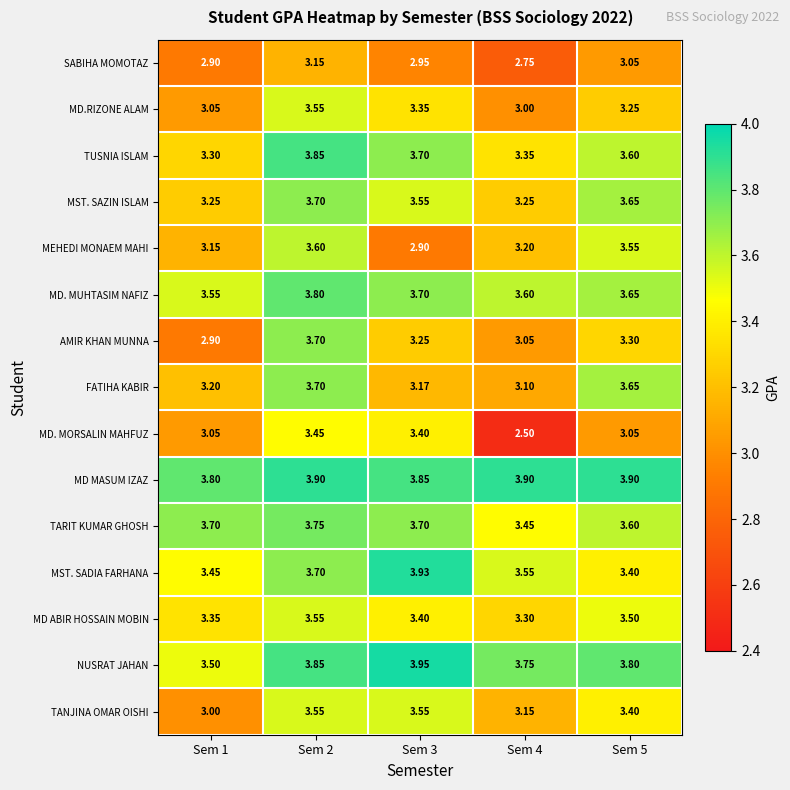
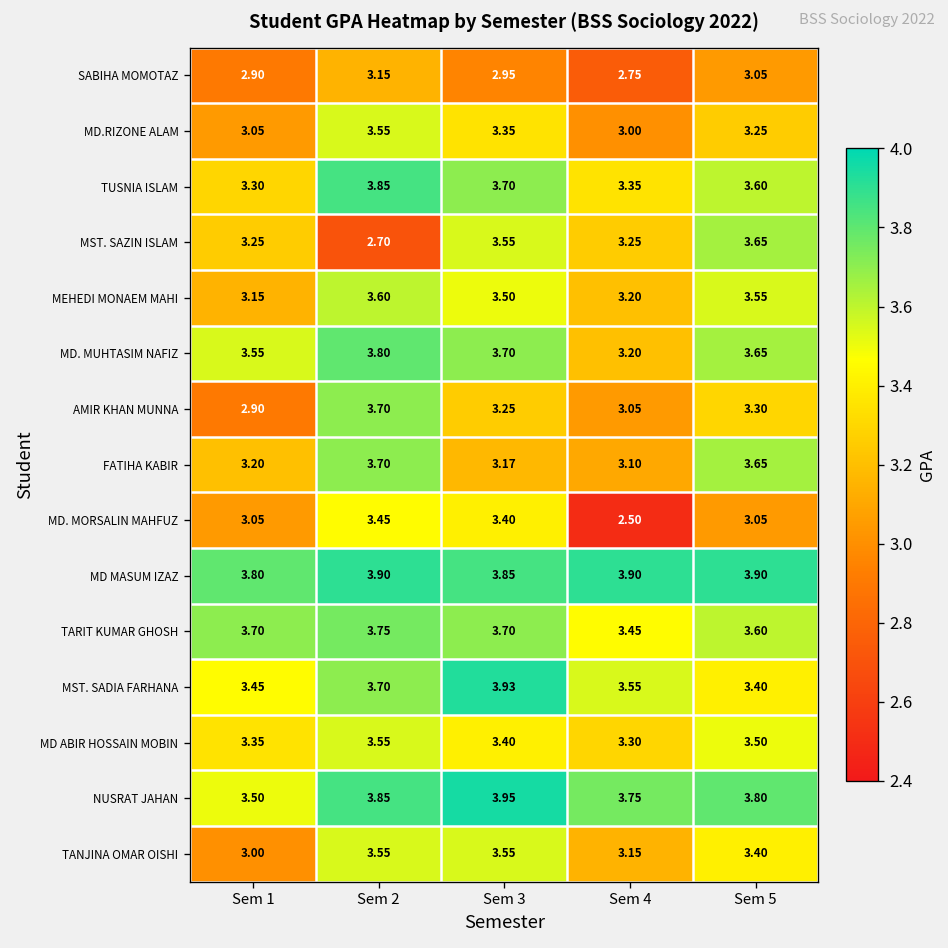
  {
    "SABIHA MOMOTAZ": {
      "Sem 1": 2.90,
      "Sem 2": 3.15,
      "Sem 3": 2.95,
      "Sem 4": 2.75,
      "Sem 5": 3.05
    },
    "MD.RIZONE ALAM": {
      "Sem 1": 3.05,
      "Sem 2": 3.55,
      "Sem 3": 3.35,
      "Sem 4": 3.00,
      "Sem 5": 3.25
    },
    "TUSNIA ISLAM": {
      "Sem 1": 3.30,
      "Sem 2": 3.85,
      "Sem 3": 3.70,
      "Sem 4": 3.35,
      "Sem 5": 3.60
    },
    "MST. SAZIN ISLAM": {
      "Sem 1": 3.25,
-     "Sem 2": 3.70,
+     "Sem 2": 2.70,
      "Sem 3": 3.55,
      "Sem 4": 3.25,
      "Sem 5": 3.65
    },
    "MEHEDI MONAEM MAHI": {
      "Sem 1": 3.15,
      "Sem 2": 3.60,
-     "Sem 3": 2.90,
+     "Sem 3": 3.50,
      "Sem 4": 3.20,
      "Sem 5": 3.55
    },
    "MD. MUHTASIM NAFIZ": {
      "Sem 1": 3.55,
      "Sem 2": 3.80,
      "Sem 3": 3.70,
-     "Sem 4": 3.60,
+     "Sem 4": 3.20,
      "Sem 5": 3.65
    },
    "AMIR KHAN MUNNA": {
      "Sem 1": 2.90,
      "Sem 2": 3.70,
      "Sem 3": 3.25,
      "Sem 4": 3.05,
      "Sem 5": 3.30
    },
    "FATIHA KABIR": {
      "Sem 1": 3.20,
      "Sem 2": 3.70,
      "Sem 3": 3.17,
      "Sem 4": 3.10,
      "Sem 5": 3.65
    },
    "MD. MORSALIN MAHFUZ": {
      "Sem 1": 3.05,
      "Sem 2": 3.45,
      "Sem 3": 3.40,
      "Sem 4": 2.50,
      "Sem 5": 3.05
    },
    "MD MASUM IZAZ": {
      "Sem 1": 3.80,
      "Sem 2": 3.90,
      "Sem 3": 3.85,
      "Sem 4": 3.90,
      "Sem 5": 3.90
    },
    "TARIT KUMAR GHOSH": {
      "Sem 1": 3.70,
      "Sem 2": 3.75,
      "Sem 3": 3.70,
      "Sem 4": 3.45,
      "Sem 5": 3.60
    },
    "MST. SADIA FARHANA": {
      "Sem 1": 3.45,
      "Sem 2": 3.70,
      "Sem 3": 3.93,
      "Sem 4": 3.55,
      "Sem 5": 3.40
    },
    "MD ABIR HOSSAIN MOBIN": {
      "Sem 1": 3.35,
      "Sem 2": 3.55,
      "Sem 3": 3.40,
      "Sem 4": 3.30,
      "Sem 5": 3.50
    },
    "NUSRAT JAHAN": {
      "Sem 1": 3.50,
      "Sem 2": 3.85,
      "Sem 3": 3.95,
      "Sem 4": 3.75,
      "Sem 5": 3.80
    },
    "TANJINA OMAR OISHI": {
      "Sem 1": 3.00,
      "Sem 2": 3.55,
      "Sem 3": 3.55,
      "Sem 4": 3.15,
      "Sem 5": 3.40
    }
  }
